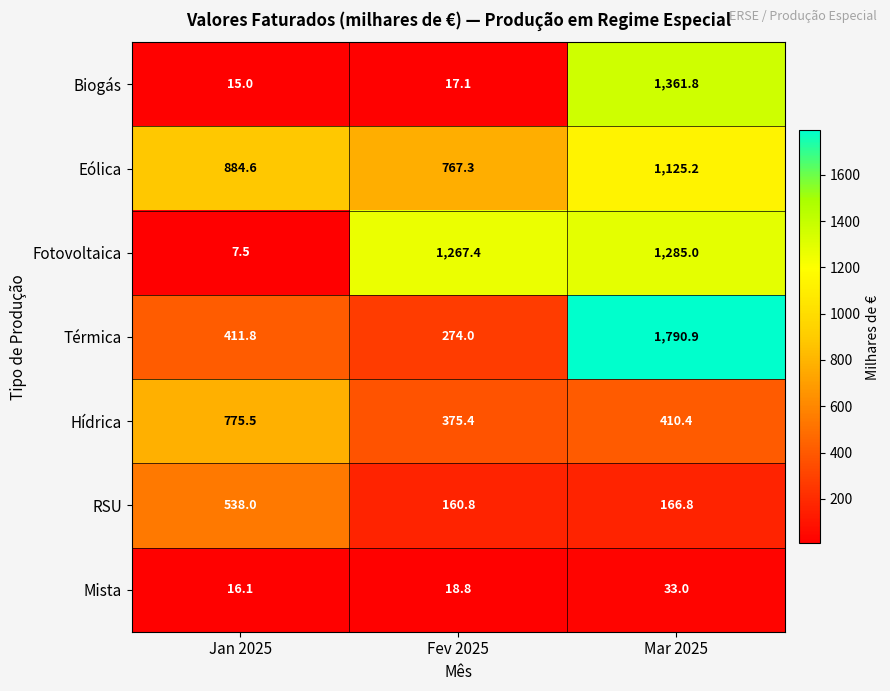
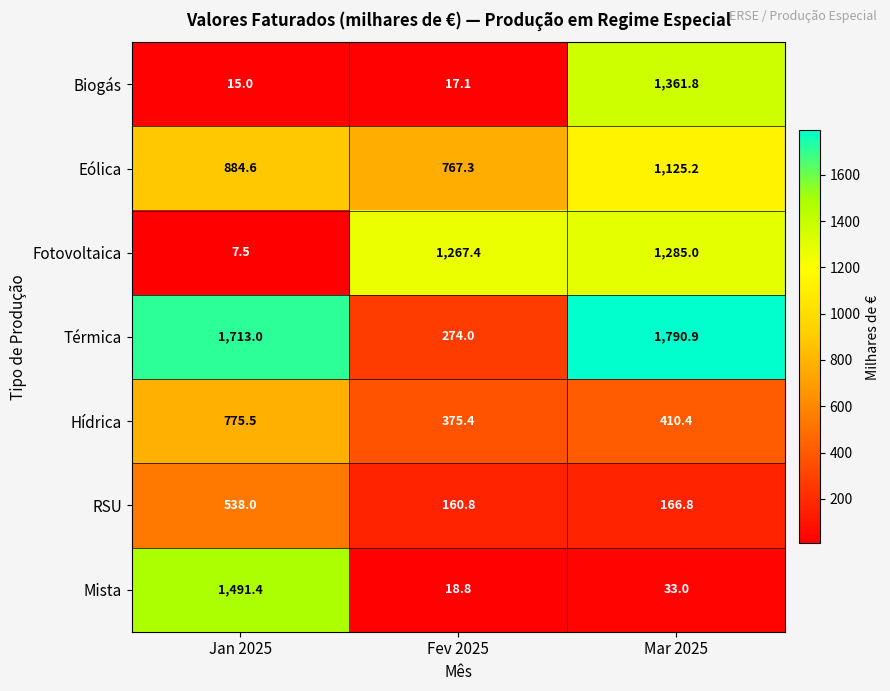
  {
    "Biogás": {
      "Jan 2025": "15.0",
      "Fev 2025": "17.1",
      "Mar 2025": "1,361.8"
    },
    "Eólica": {
      "Jan 2025": "884.6",
      "Fev 2025": "767.3",
      "Mar 2025": "1,125.2"
    },
    "Fotovoltaica": {
      "Jan 2025": "7.5",
      "Fev 2025": "1,267.4",
      "Mar 2025": "1,285.0"
    },
    "Térmica": {
-     "Jan 2025": "411.8",
+     "Jan 2025": "1,713.0",
      "Fev 2025": "274.0",
      "Mar 2025": "1,790.9"
    },
    "Hídrica": {
      "Jan 2025": "775.5",
      "Fev 2025": "375.4",
      "Mar 2025": "410.4"
    },
    "RSU": {
      "Jan 2025": "538.0",
      "Fev 2025": "160.8",
      "Mar 2025": "166.8"
    },
    "Mista": {
-     "Jan 2025": "16.1",
+     "Jan 2025": "1,491.4",
      "Fev 2025": "18.8",
      "Mar 2025": "33.0"
    }
  }
